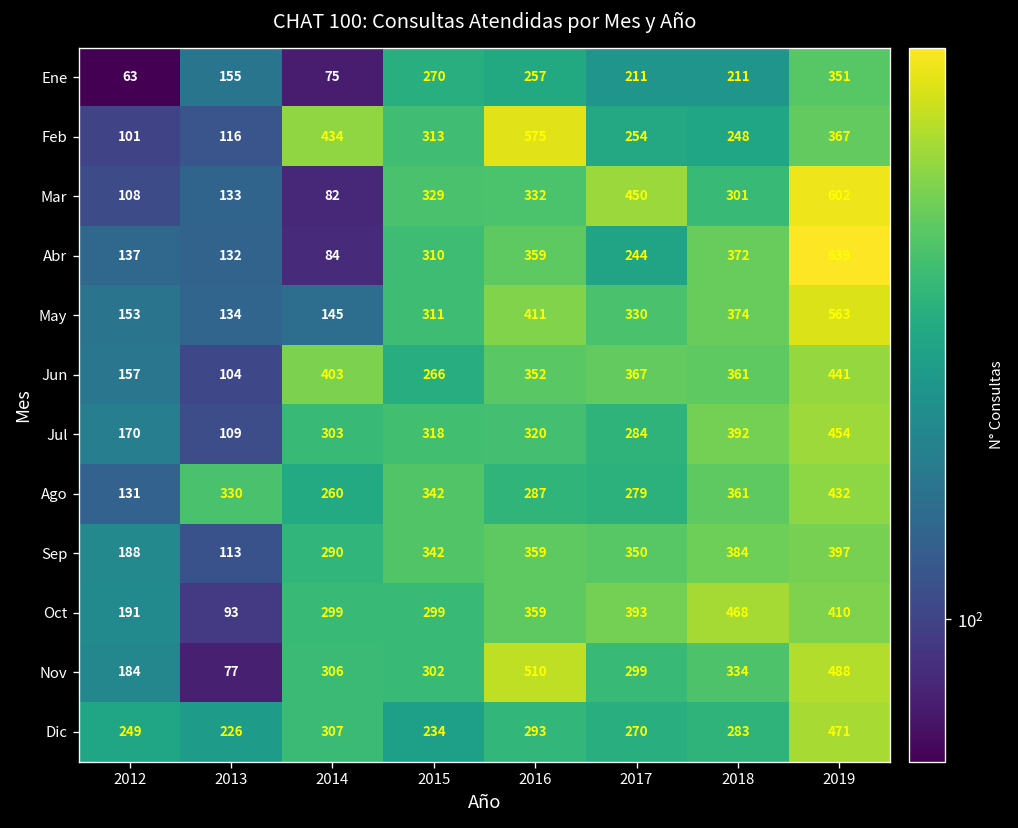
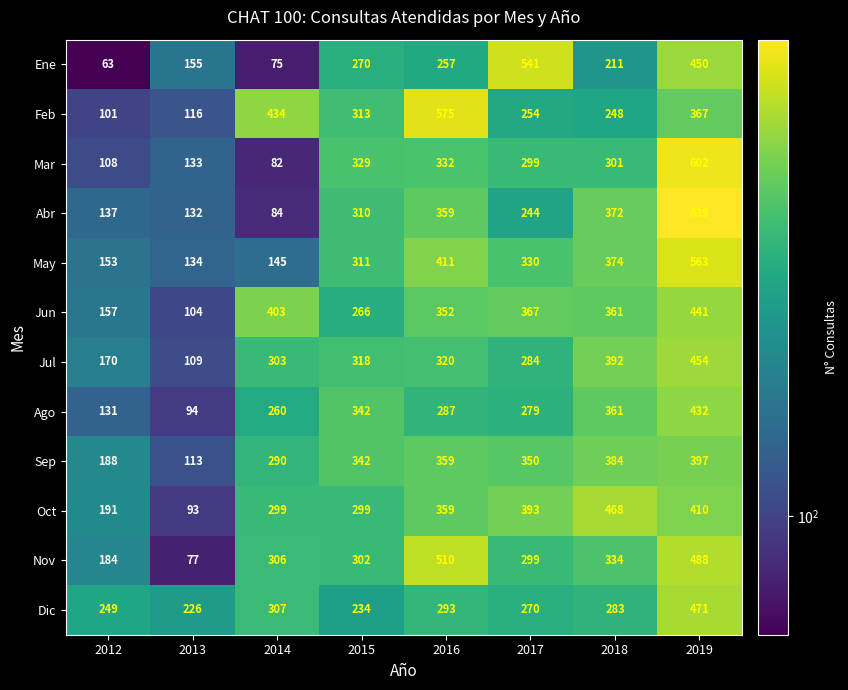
  {
    "Ene": {
      "2012": 63,
      "2013": 155,
      "2014": 75,
      "2015": 270,
      "2016": 257,
-     "2017": 211,
+     "2017": 541,
      "2018": 211,
-     "2019": 351
+     "2019": 450
    },
    "Feb": {
      "2012": 101,
      "2013": 116,
      "2014": 434,
      "2015": 313,
      "2017": 254,
      "2018": 248,
      "2019": 367
    },
    "Mar": {
      "2012": 108,
      "2013": 133,
      "2014": 82,
      "2015": 329,
      "2016": 332,
-     "2017": 450,
+     "2017": 299,
      "2018": 301
    },
    "Abr": {
      "2012": 137,
      "2013": 132,
      "2014": 84,
      "2015": 310,
      "2016": 359,
      "2017": 244,
      "2018": 372
    },
    "May": {
      "2012": 153,
      "2013": 134,
      "2014": 145,
      "2015": 311,
      "2016": 411,
      "2017": 330,
      "2018": 374
    },
    "Jun": {
      "2012": 157,
      "2013": 104,
      "2014": 403,
      "2015": 266,
      "2016": 352,
      "2017": 367,
      "2018": 361,
      "2019": 441
    },
    "Jul": {
      "2012": 170,
      "2013": 109,
      "2014": 303,
      "2015": 318,
      "2016": 320,
      "2017": 284,
      "2018": 392,
      "2019": 454
    },
    "Ago": {
      "2012": 131,
-     "2013": 330,
+     "2013": 94,
      "2014": 260,
      "2015": 342,
      "2016": 287,
      "2017": 279,
      "2018": 361,
      "2019": 432
    },
    "Sep": {
      "2012": 188,
      "2013": 113,
      "2014": 290,
      "2015": 342,
      "2016": 359,
      "2017": 350,
      "2018": 384,
      "2019": 397
    },
    "Oct": {
      "2012": 191,
      "2013": 93,
      "2014": 299,
      "2015": 299,
      "2016": 359,
      "2017": 393,
      "2018": 468,
      "2019": 410
    },
    "Nov": {
      "2012": 184,
      "2013": 77,
      "2014": 306,
      "2015": 302,
      "2016": 510,
      "2017": 299,
      "2018": 334,
      "2019": 488
    },
    "Dic": {
      "2012": 249,
      "2013": 226,
      "2014": 307,
      "2015": 234,
      "2016": 293,
      "2017": 270,
      "2018": 283,
      "2019": 471
    }
  }
